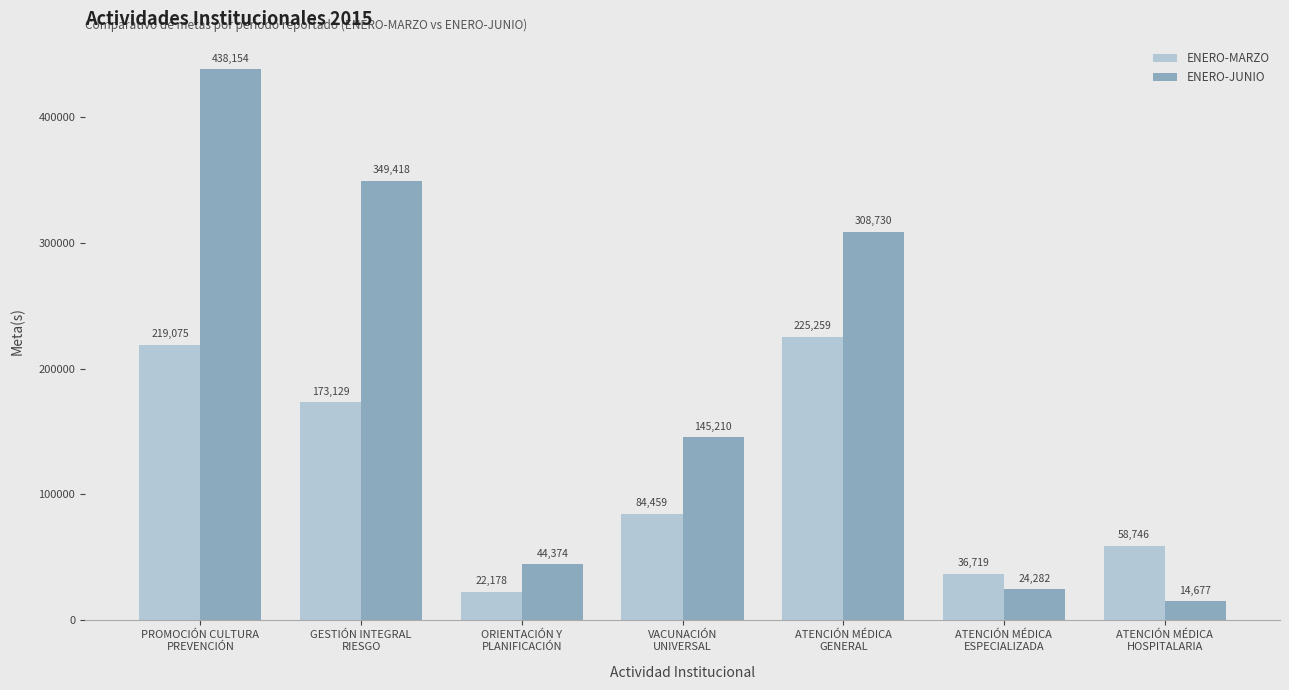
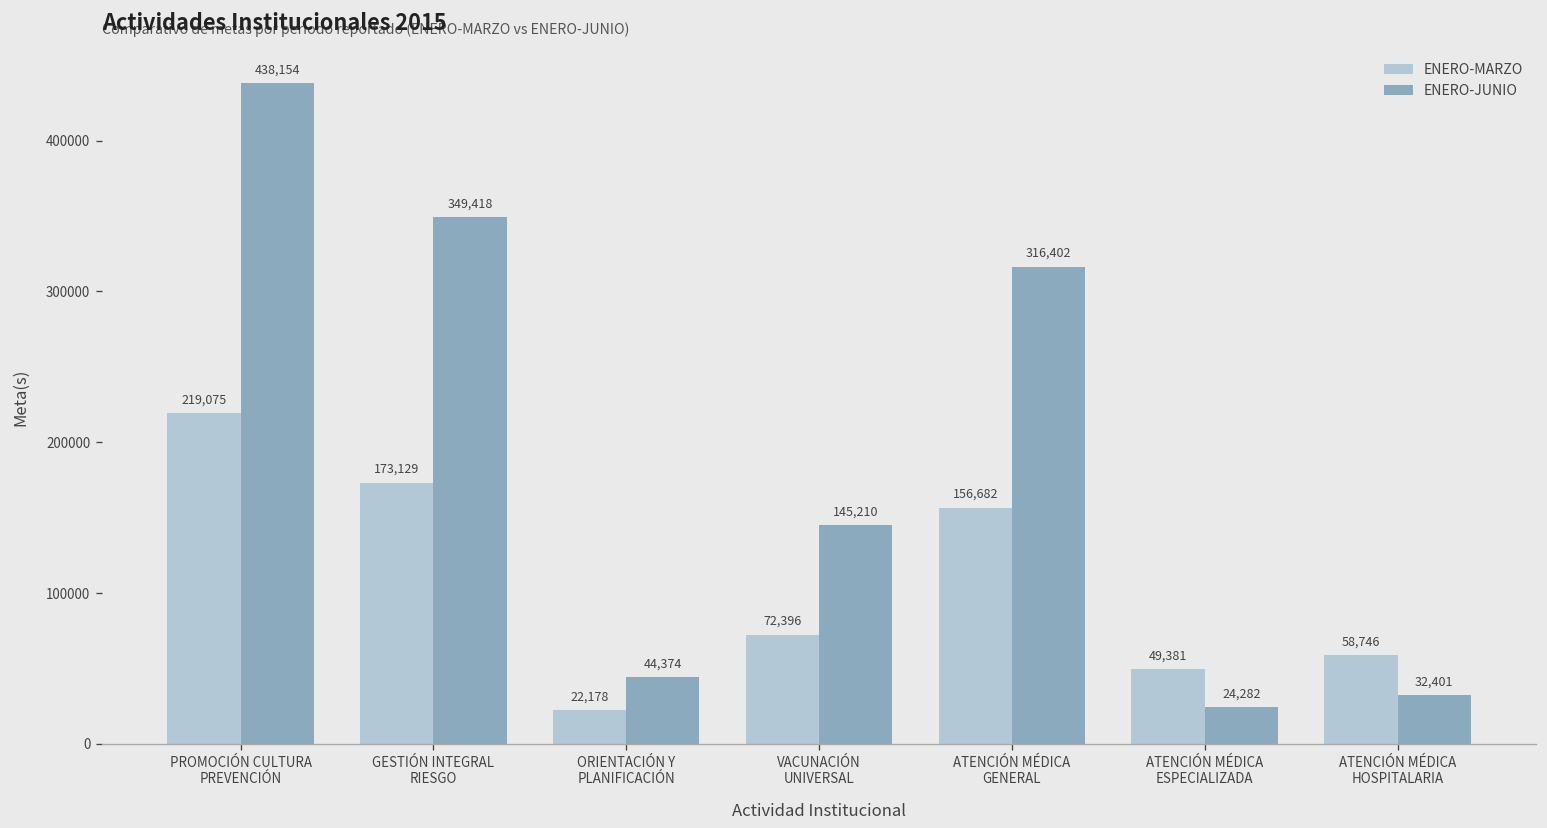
  {
    "ENERO-MARZO": {
      "PROMOCIÓN CULTURA PREVENCIÓN": "219,075",
      "GESTIÓN INTEGRAL RIESGO": "173,129",
      "ORIENTACIÓN Y PLANIFICACIÓN": "22,178",
-     "VACUNACIÓN UNIVERSAL": "84,459",
-     "ATENCIÓN MÉDICA GENERAL": "225,259",
-     "ATENCIÓN MÉDICA ESPECIALIZADA": "36,719",
+     "VACUNACIÓN UNIVERSAL": "72,396",
+     "ATENCIÓN MÉDICA GENERAL": "156,682",
+     "ATENCIÓN MÉDICA ESPECIALIZADA": "49,381",
      "ATENCIÓN MÉDICA HOSPITALARIA": "58,746"
    },
    "ENERO-JUNIO": {
      "PROMOCIÓN CULTURA PREVENCIÓN": "438,154",
      "GESTIÓN INTEGRAL RIESGO": "349,418",
      "ORIENTACIÓN Y PLANIFICACIÓN": "44,374",
      "VACUNACIÓN UNIVERSAL": "145,210",
-     "ATENCIÓN MÉDICA GENERAL": "308,730",
+     "ATENCIÓN MÉDICA GENERAL": "316,402",
      "ATENCIÓN MÉDICA ESPECIALIZADA": "24,282",
-     "ATENCIÓN MÉDICA HOSPITALARIA": "14,677"
+     "ATENCIÓN MÉDICA HOSPITALARIA": "32,401"
    }
  }
